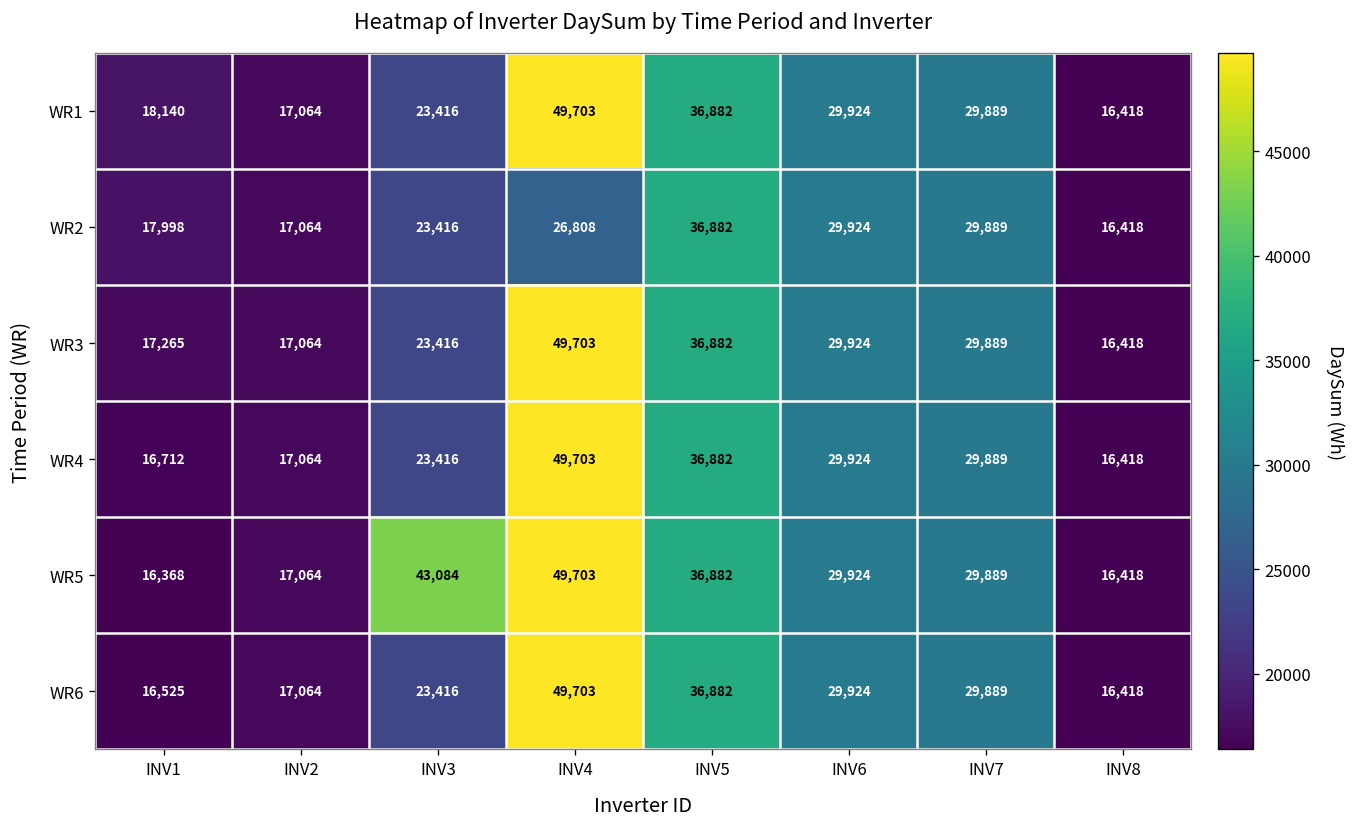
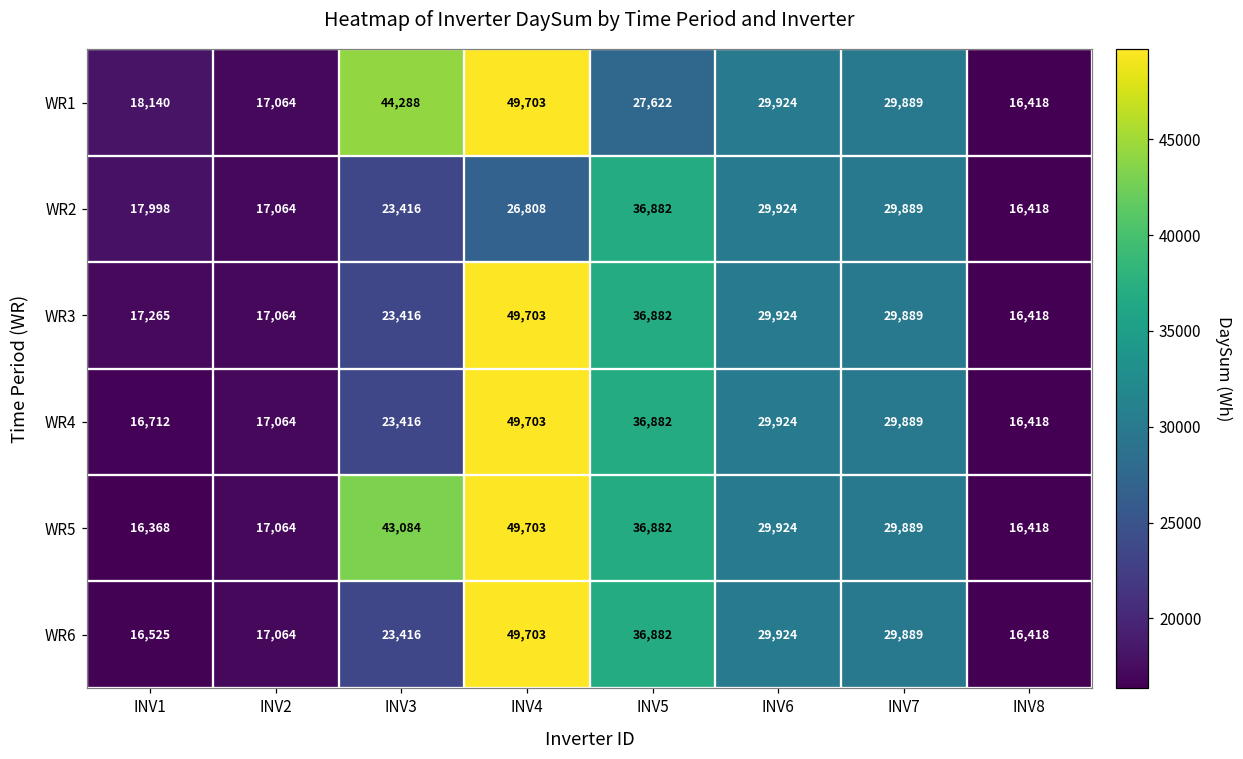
  {
    "WR1": {
      "INV1": "18,140",
      "INV2": "17,064",
-     "INV3": "23,416",
+     "INV3": "44,288",
      "INV4": "49,703",
-     "INV5": "36,882",
+     "INV5": "27,622",
      "INV6": "29,924",
      "INV7": "29,889",
      "INV8": "16,418"
    },
    "WR2": {
      "INV1": "17,998",
      "INV2": "17,064",
      "INV3": "23,416",
      "INV4": "26,808",
      "INV5": "36,882",
      "INV6": "29,924",
      "INV7": "29,889",
      "INV8": "16,418"
    },
    "WR3": {
      "INV1": "17,265",
      "INV2": "17,064",
      "INV3": "23,416",
      "INV4": "49,703",
      "INV5": "36,882",
      "INV6": "29,924",
      "INV7": "29,889",
      "INV8": "16,418"
    },
    "WR4": {
      "INV1": "16,712",
      "INV2": "17,064",
      "INV3": "23,416",
      "INV4": "49,703",
      "INV5": "36,882",
      "INV6": "29,924",
      "INV7": "29,889",
      "INV8": "16,418"
    },
    "WR5": {
      "INV1": "16,368",
      "INV2": "17,064",
      "INV3": "43,084",
      "INV4": "49,703",
      "INV5": "36,882",
      "INV6": "29,924",
      "INV7": "29,889",
      "INV8": "16,418"
    },
    "WR6": {
      "INV1": "16,525",
      "INV2": "17,064",
      "INV3": "23,416",
      "INV4": "49,703",
      "INV5": "36,882",
      "INV6": "29,924",
      "INV7": "29,889",
      "INV8": "16,418"
    }
  }
